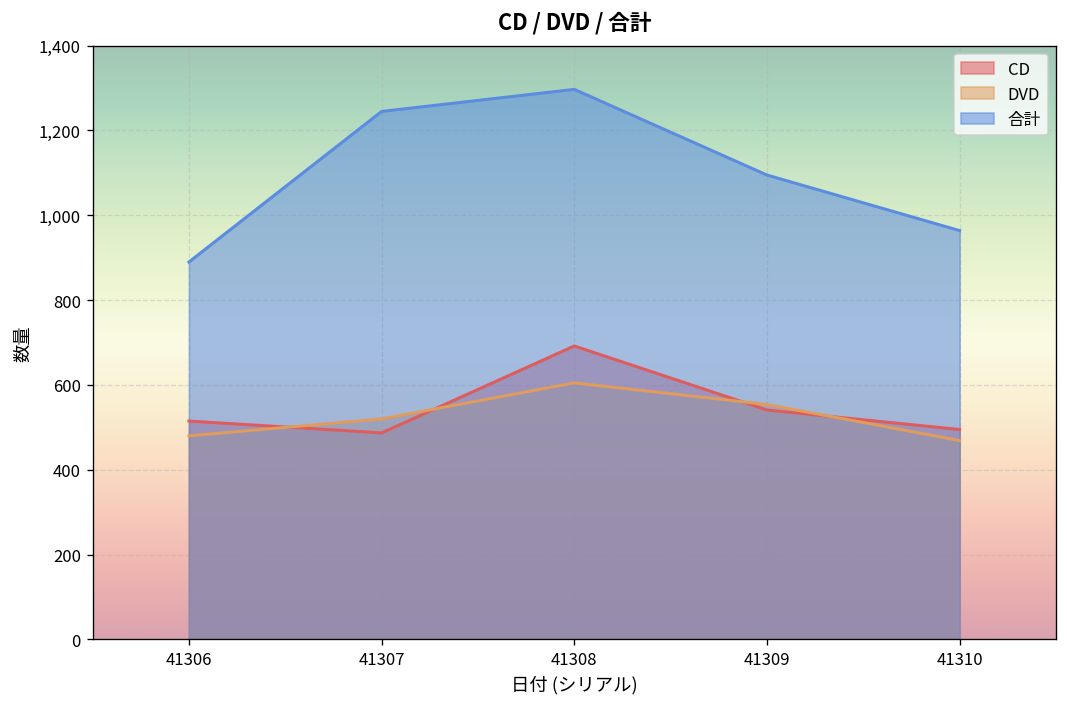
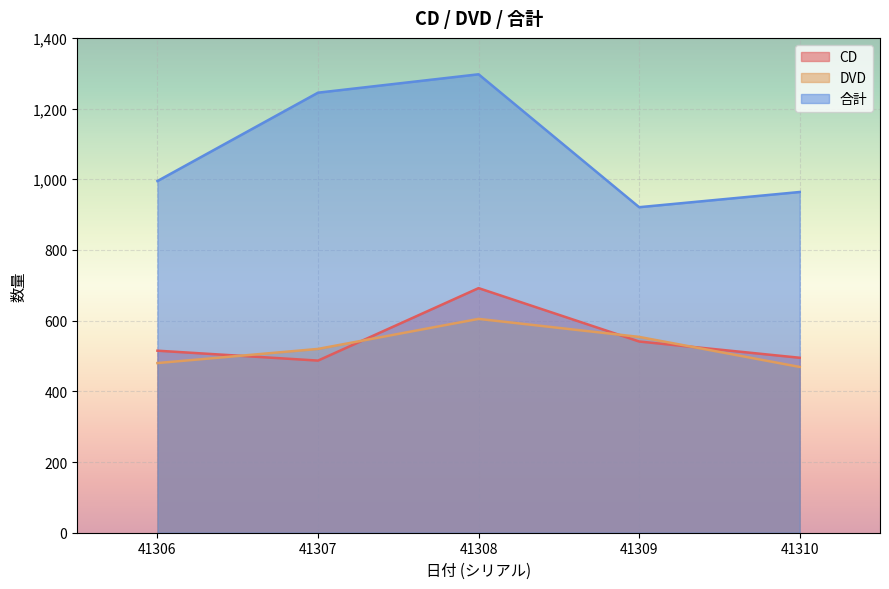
  {
    "合計": {
-     "41306": "890",
+     "41306": "1,000",
      "41307": "1,250",
      "41308": "1,300",
-     "41309": "1,100",
+     "41309": "920",
      "41310": "960"
    }
  }
